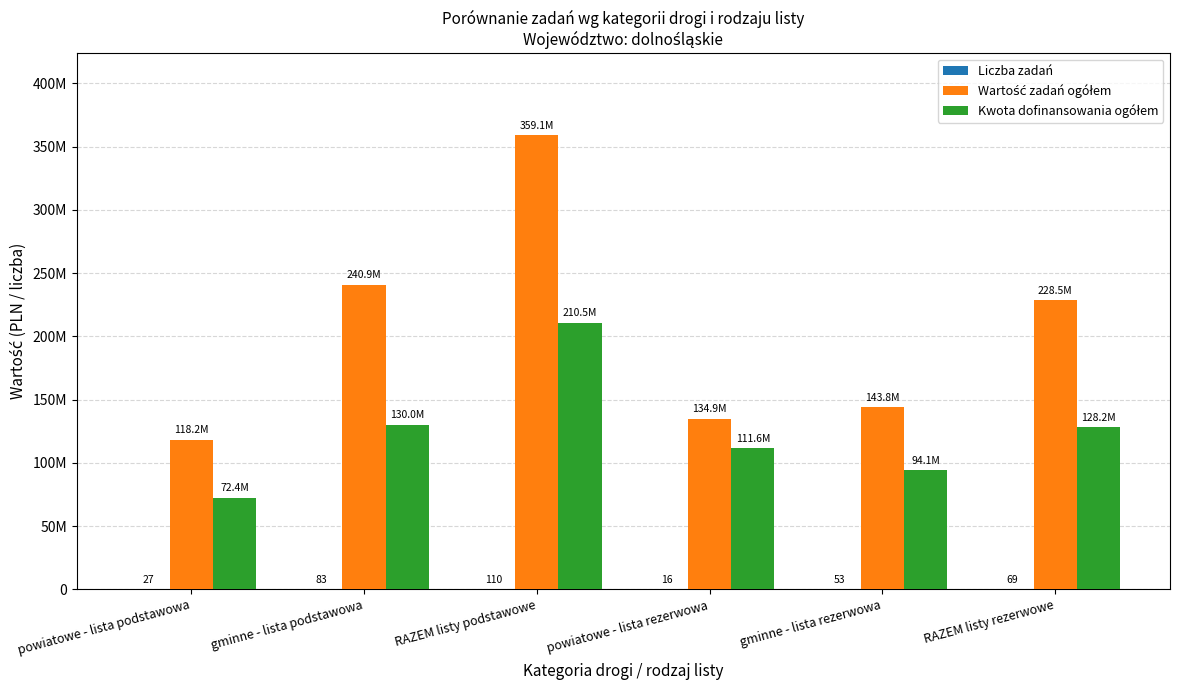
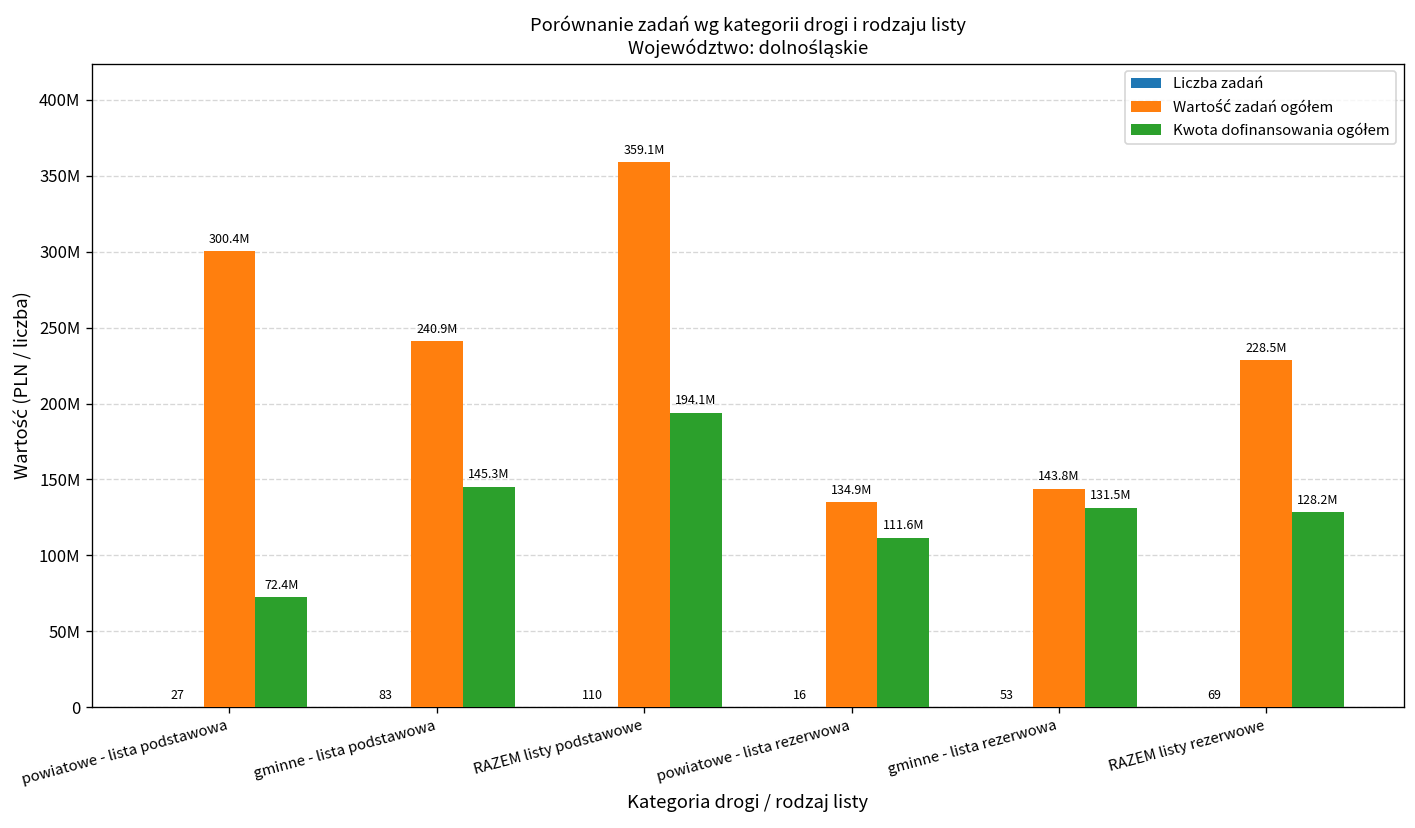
  {
    "Liczba zadań": {
      "powiatowe - lista podstawowa": "27",
      "gminne - lista podstawowa": "83",
      "RAZEM listy podstawowe": "110",
      "powiatowe - lista rezerwowa": "16",
      "gminne - lista rezerwowa": "53",
      "RAZEM listy rezerwowe": "69"
    },
    "Wartość zadań ogółem": {
-     "powiatowe - lista podstawowa": "118.2M",
+     "powiatowe - lista podstawowa": "300.4M",
      "gminne - lista podstawowa": "240.9M",
      "RAZEM listy podstawowe": "359.1M",
      "powiatowe - lista rezerwowa": "134.9M",
      "gminne - lista rezerwowa": "143.8M",
      "RAZEM listy rezerwowe": "228.5M"
    },
    "Kwota dofinansowania ogółem": {
      "powiatowe - lista podstawowa": "72.4M",
-     "gminne - lista podstawowa": "130.0M",
-     "RAZEM listy podstawowe": "210.5M",
+     "gminne - lista podstawowa": "145.3M",
+     "RAZEM listy podstawowe": "194.1M",
      "powiatowe - lista rezerwowa": "111.6M",
-     "gminne - lista rezerwowa": "94.1M",
+     "gminne - lista rezerwowa": "131.5M",
      "RAZEM listy rezerwowe": "128.2M"
    }
  }
